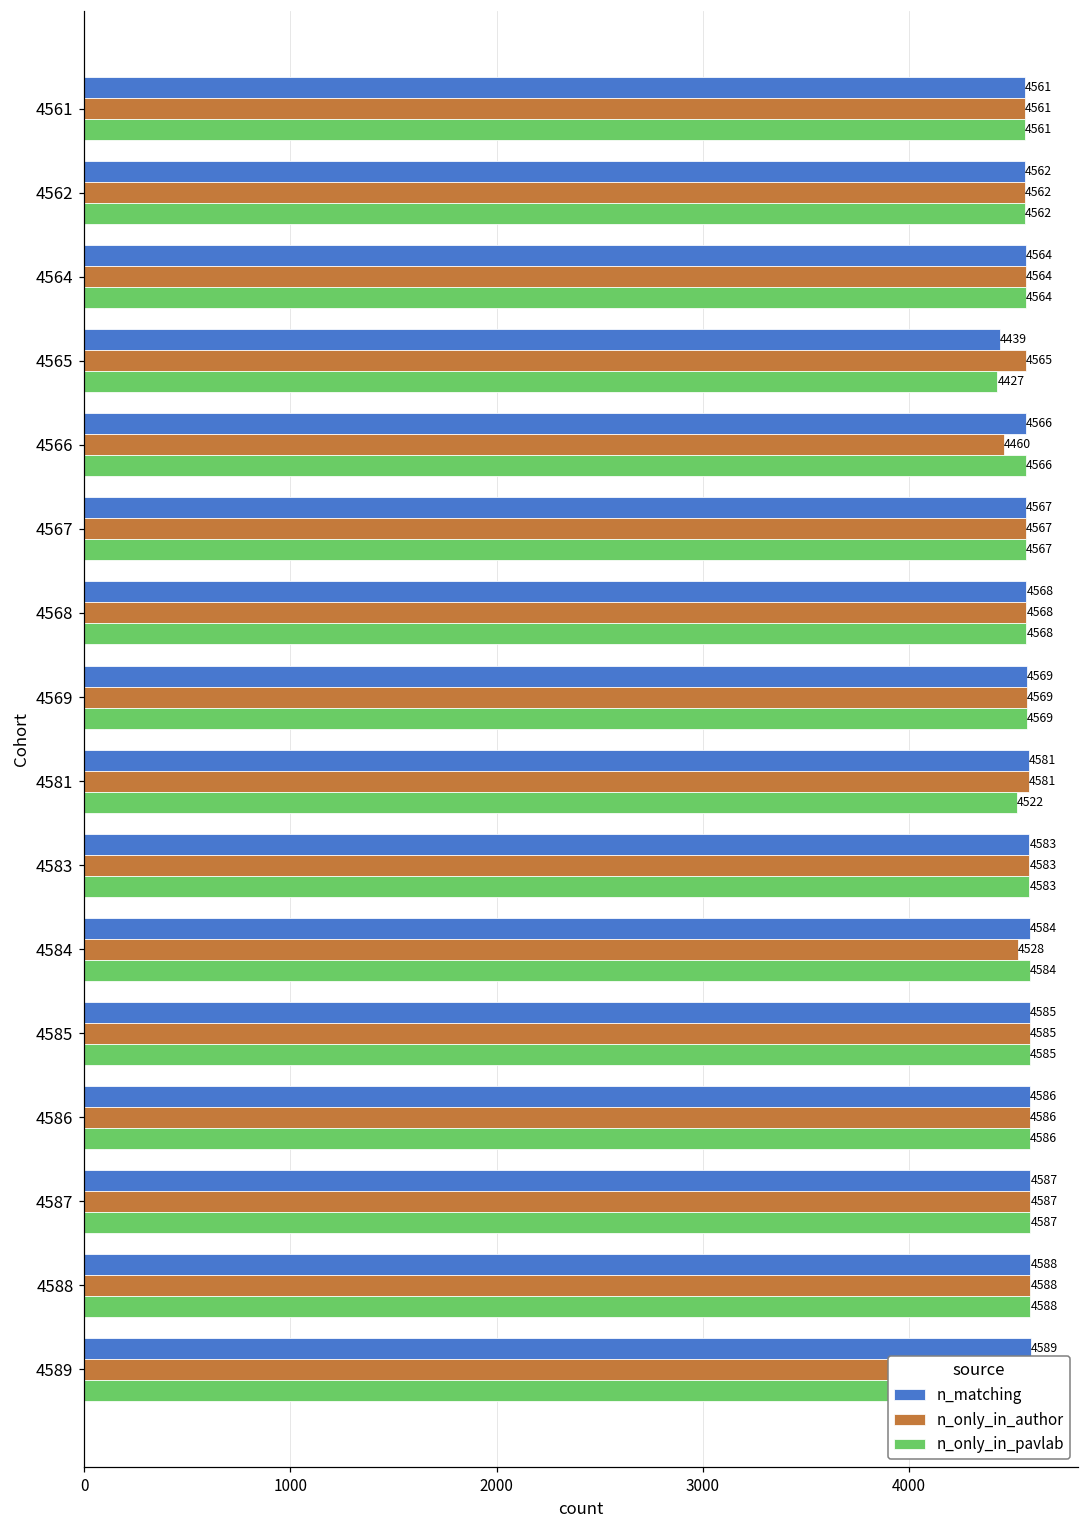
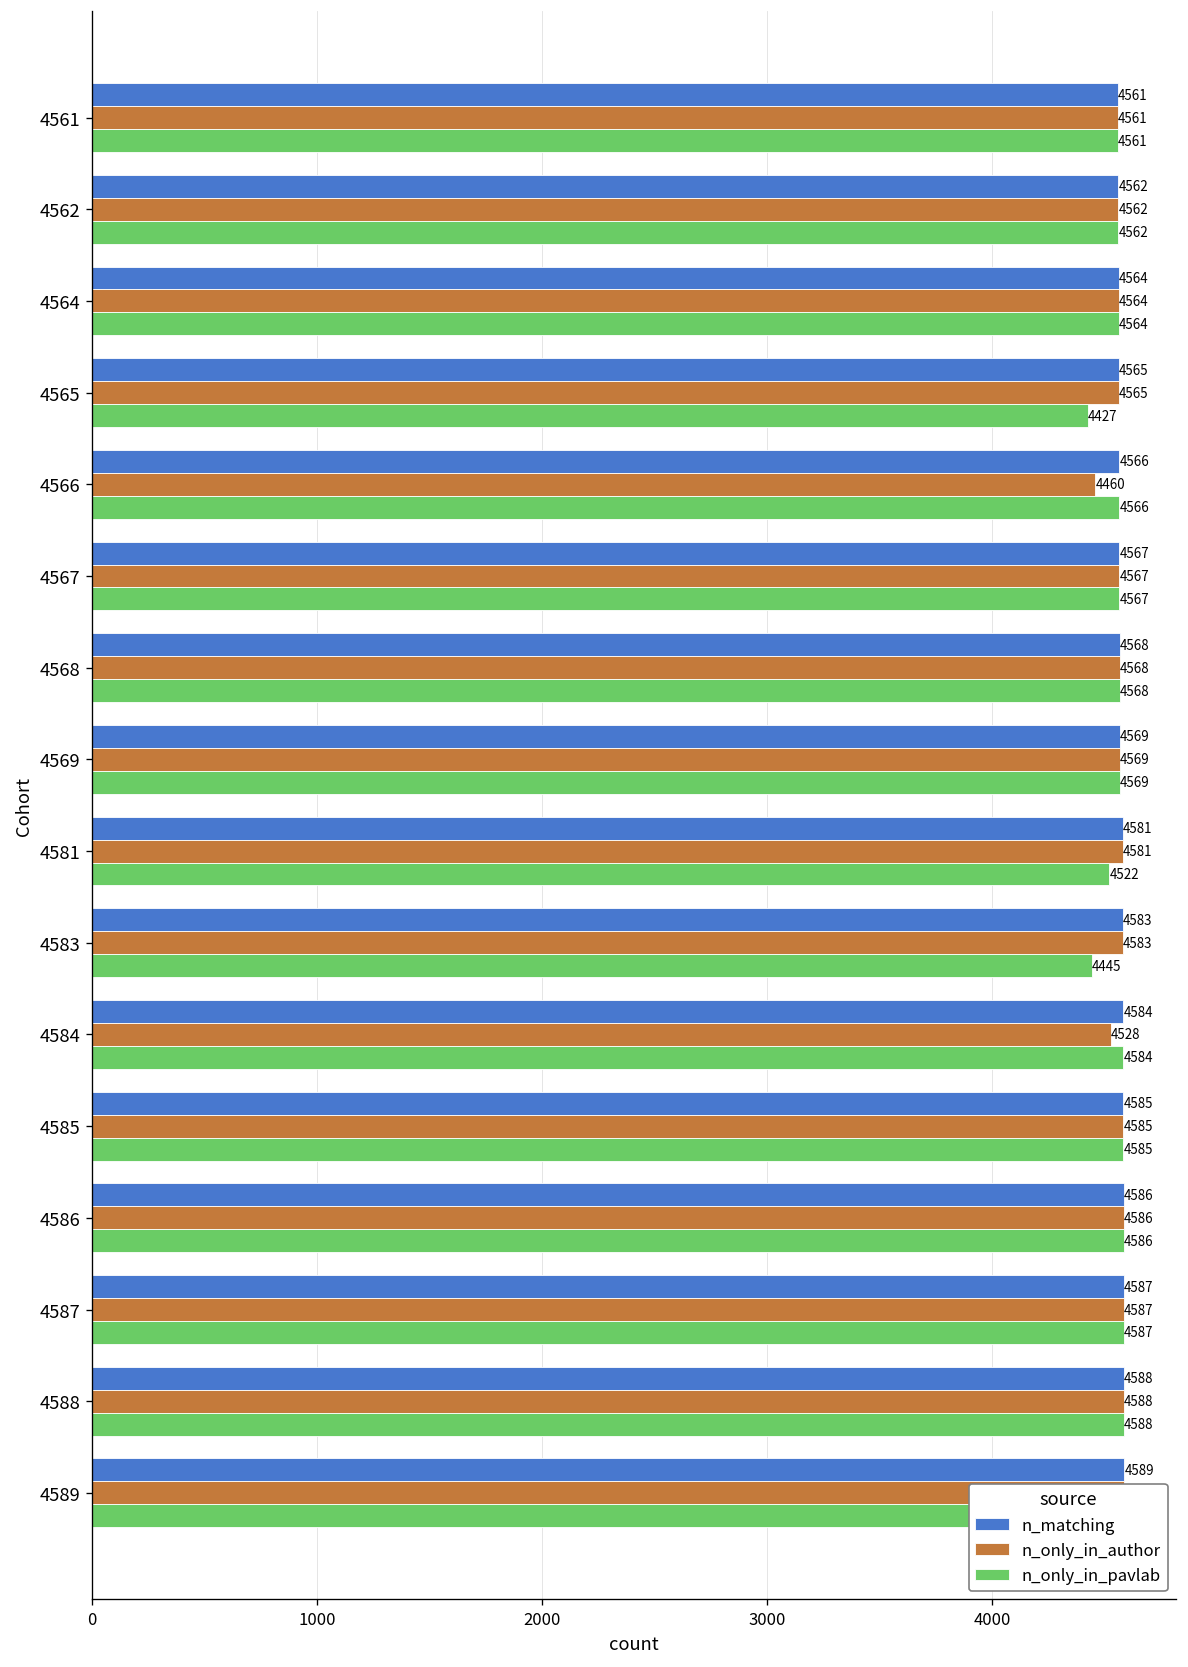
  {
    "n_matching": {
      "4561": 4561,
      "4562": 4562,
      "4564": 4564,
-     "4565": 4439,
+     "4565": 4565,
      "4566": 4566,
      "4567": 4567,
      "4568": 4568,
      "4569": 4569,
      "4581": 4581,
      "4583": 4583,
      "4584": 4584,
      "4585": 4585,
      "4586": 4586,
      "4587": 4587,
      "4588": 4588,
      "4589": 4589
    },
    "n_only_in_author": {
      "4561": 4561,
      "4562": 4562,
      "4564": 4564,
      "4565": 4565,
      "4566": 4460,
      "4567": 4567,
      "4568": 4568,
      "4569": 4569,
      "4581": 4581,
      "4583": 4583,
      "4584": 4528,
      "4585": 4585,
      "4586": 4586,
      "4587": 4587,
      "4588": 4588
    },
    "n_only_in_pavlab": {
      "4561": 4561,
      "4562": 4562,
      "4564": 4564,
      "4565": 4427,
      "4566": 4566,
      "4567": 4567,
      "4568": 4568,
      "4569": 4569,
      "4581": 4522,
-     "4583": 4583,
+     "4583": 4445,
      "4584": 4584,
      "4585": 4585,
      "4586": 4586,
      "4587": 4587,
      "4588": 4588
    }
  }
